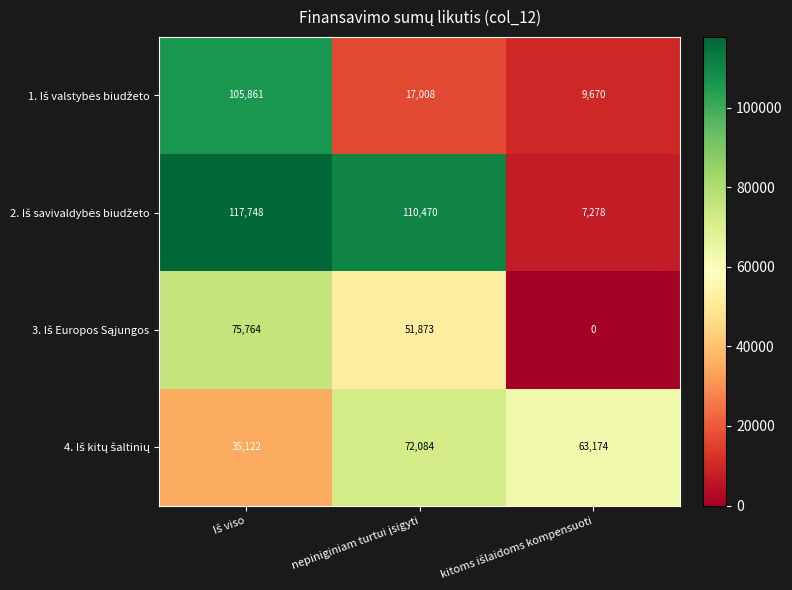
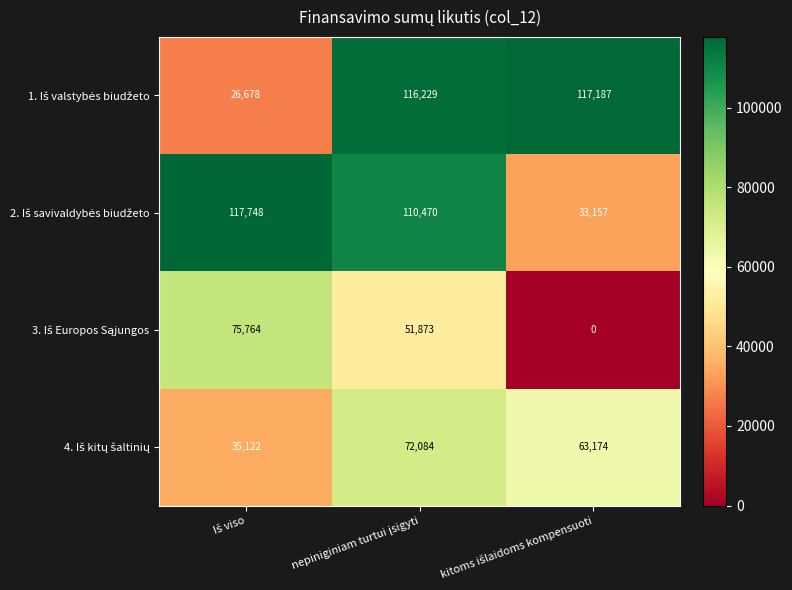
  {
    "1. Iš valstybės biudžeto": {
-     "Iš viso": "105,861",
-     "nepiniginiam turtui įsigyti": "17,008",
-     "kitoms išlaidoms kompensuoti": "9,670"
+     "Iš viso": "26,678",
+     "nepiniginiam turtui įsigyti": "116,229",
+     "kitoms išlaidoms kompensuoti": "117,187"
    },
    "2. Iš savivaldybės biudžeto": {
      "Iš viso": "117,748",
      "nepiniginiam turtui įsigyti": "110,470",
-     "kitoms išlaidoms kompensuoti": "7,278"
+     "kitoms išlaidoms kompensuoti": "33,157"
    },
    "3. Iš Europos Sąjungos": {
      "Iš viso": "75,764",
      "nepiniginiam turtui įsigyti": "51,873",
      "kitoms išlaidoms kompensuoti": "0"
    },
    "4. Iš kitų šaltinių": {
      "Iš viso": "35,122",
      "nepiniginiam turtui įsigyti": "72,084",
      "kitoms išlaidoms kompensuoti": "63,174"
    }
  }
